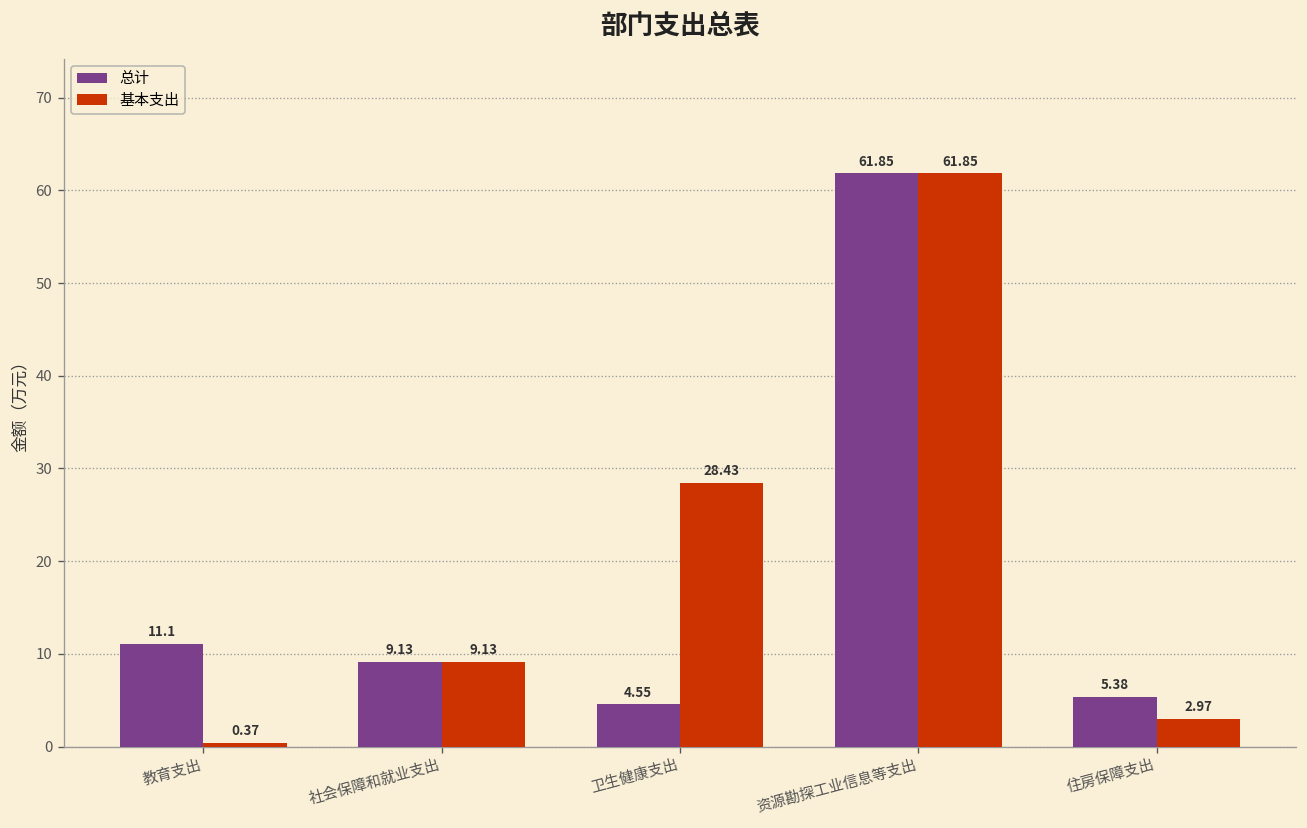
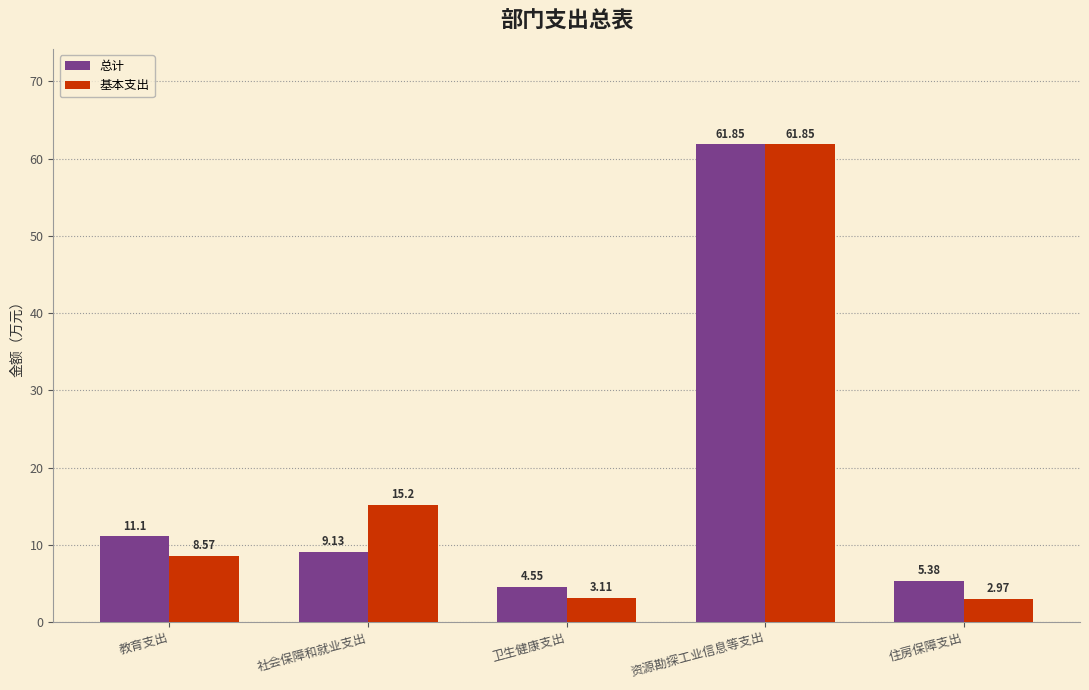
  {
    "总计": {
      "教育支出": 11.1,
      "社会保障和就业支出": 9.13,
      "卫生健康支出": 4.55,
      "资源勘探工业信息等支出": 61.85,
      "住房保障支出": 5.38
    },
    "基本支出": {
-     "教育支出": 0.37,
-     "社会保障和就业支出": 9.13,
-     "卫生健康支出": 28.43,
+     "教育支出": 8.57,
+     "社会保障和就业支出": 15.2,
+     "卫生健康支出": 3.11,
      "资源勘探工业信息等支出": 61.85,
      "住房保障支出": 2.97
    }
  }
